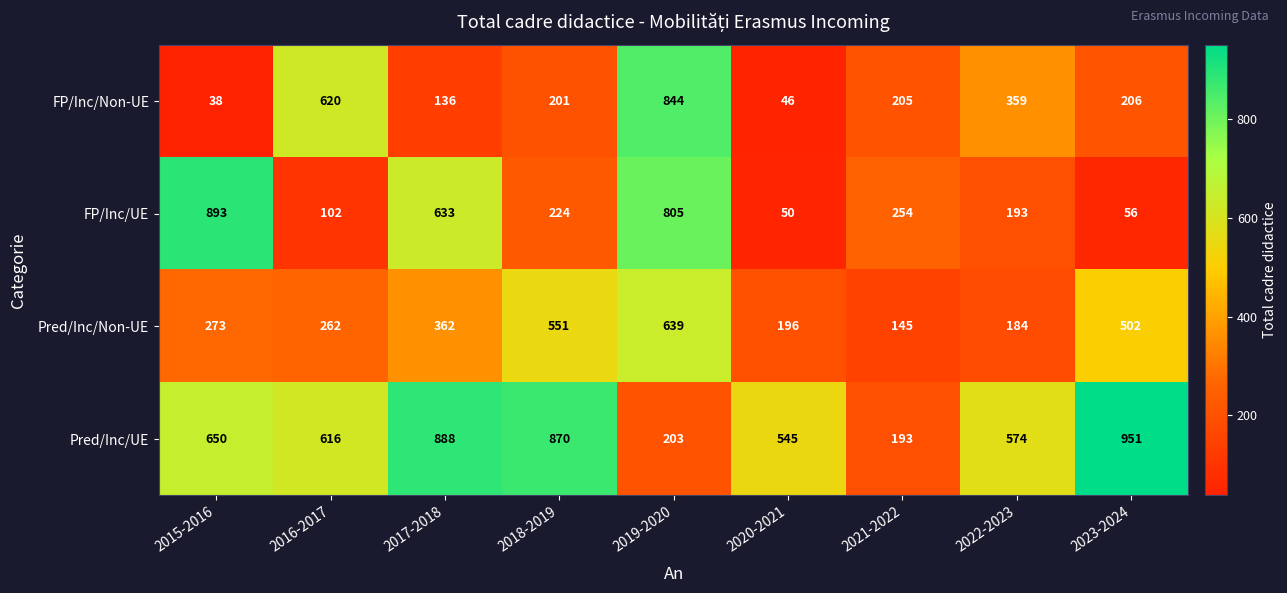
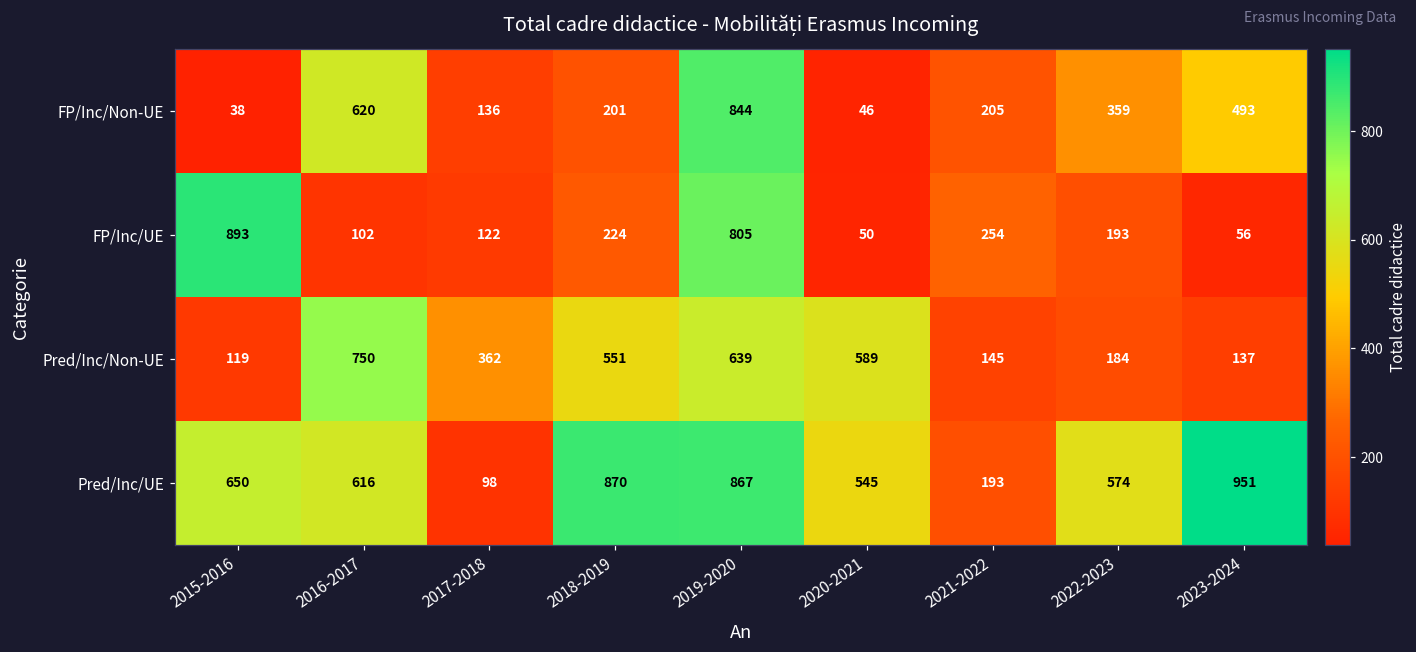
  {
    "FP/Inc/Non-UE": {
      "2015-2016": 38,
      "2016-2017": 620,
      "2017-2018": 136,
      "2018-2019": 201,
      "2019-2020": 844,
      "2020-2021": 46,
      "2021-2022": 205,
      "2022-2023": 359,
-     "2023-2024": 206
+     "2023-2024": 493
    },
    "FP/Inc/UE": {
      "2015-2016": 893,
      "2016-2017": 102,
-     "2017-2018": 633,
+     "2017-2018": 122,
      "2018-2019": 224,
      "2019-2020": 805,
      "2020-2021": 50,
      "2021-2022": 254,
      "2022-2023": 193,
      "2023-2024": 56
    },
    "Pred/Inc/Non-UE": {
-     "2015-2016": 273,
-     "2016-2017": 262,
+     "2015-2016": 119,
+     "2016-2017": 750,
      "2017-2018": 362,
      "2018-2019": 551,
      "2019-2020": 639,
-     "2020-2021": 196,
+     "2020-2021": 589,
      "2021-2022": 145,
      "2022-2023": 184,
-     "2023-2024": 502
+     "2023-2024": 137
    },
    "Pred/Inc/UE": {
      "2015-2016": 650,
      "2016-2017": 616,
-     "2017-2018": 888,
+     "2017-2018": 98,
      "2018-2019": 870,
-     "2019-2020": 203,
+     "2019-2020": 867,
      "2020-2021": 545,
      "2021-2022": 193,
      "2022-2023": 574,
      "2023-2024": 951
    }
  }
